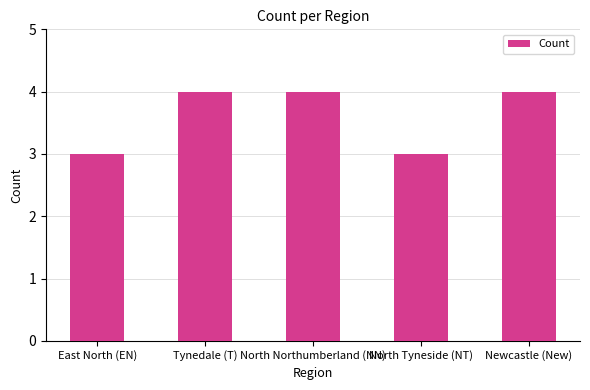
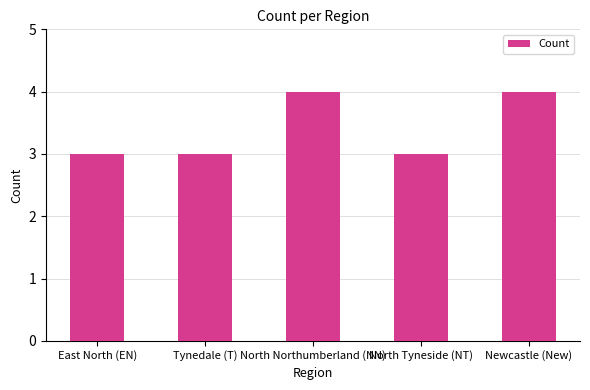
  {
    "East North (EN)": 3,
-   "Tynedale (T)": 4,
+   "Tynedale (T)": 3,
    "North Northumberland (NN)": 4,
    "Newcastle (New)": 4
  }
